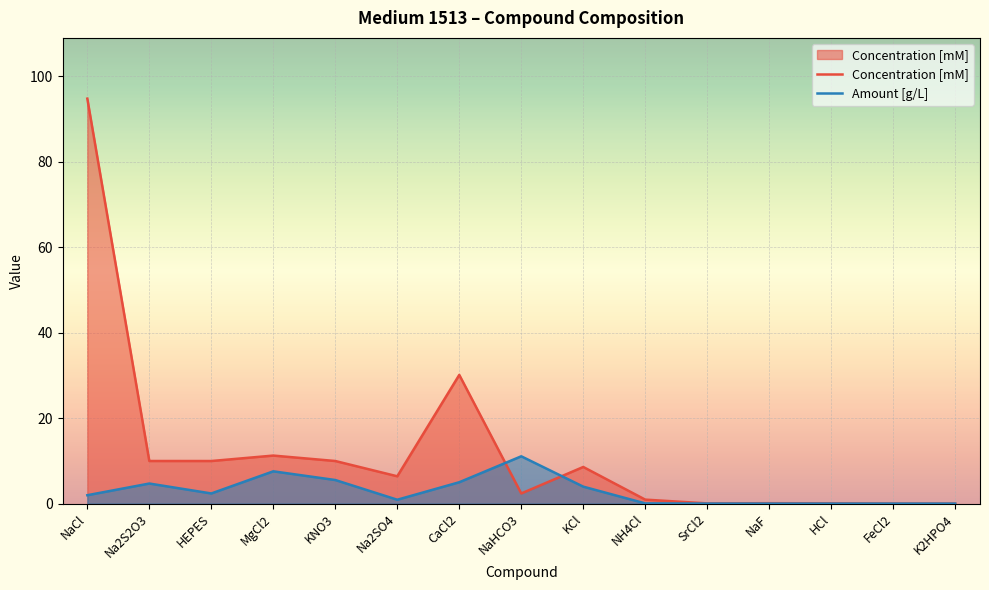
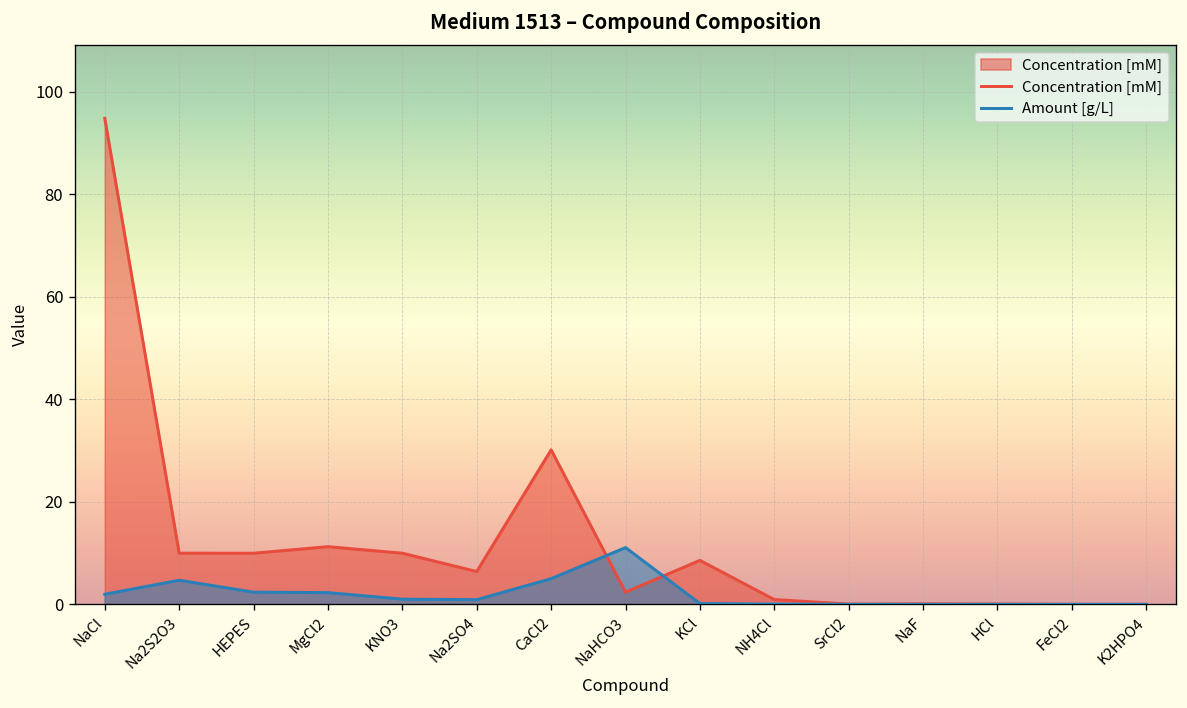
  {
    "Concentration [mM]": {
      "NaCl": 95,
      "Na2S2O3": 10,
      "HEPES": 10,
      "MgCl2": 11,
      "KNO3": 10,
      "Na2SO4": 6,
      "CaCl2": 30,
      "NaHCO3": 2,
      "KCl": 9,
      "NH4Cl": 1
    },
    "Amount [g/L]": {
      "NaCl": 2,
      "Na2S2O3": 5,
      "HEPES": 2,
-     "MgCl2": 8,
-     "KNO3": 6,
+     "MgCl2": 2,
+     "KNO3": 1,
      "Na2SO4": 1,
      "CaCl2": 5,
      "NaHCO3": 11,
-     "KCl": 4,
+     "KCl": 0,
      "NH4Cl": 0
    }
  }
